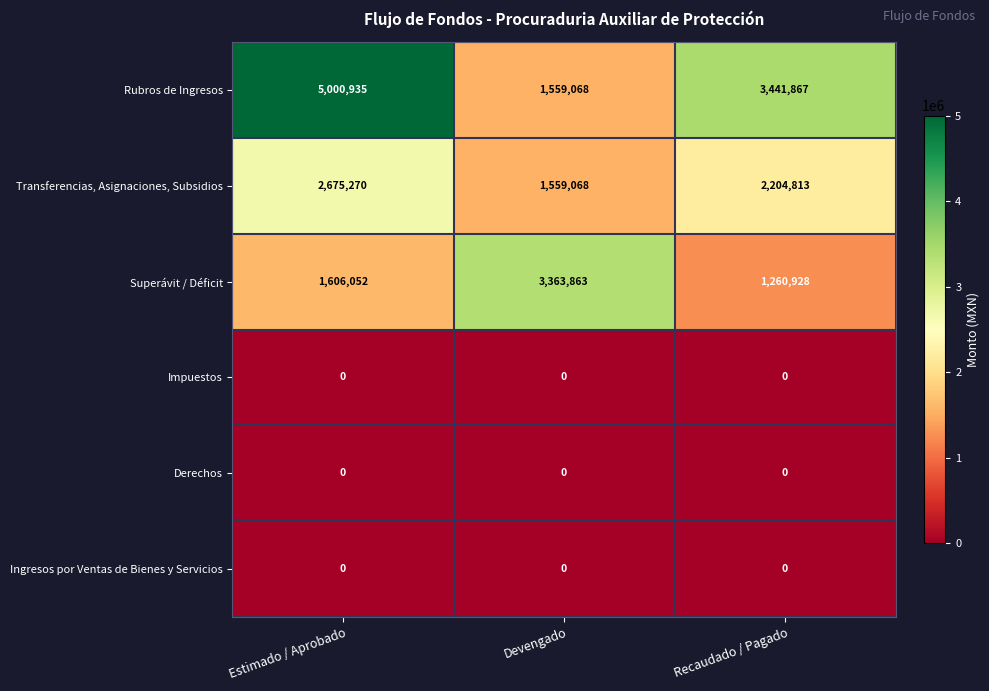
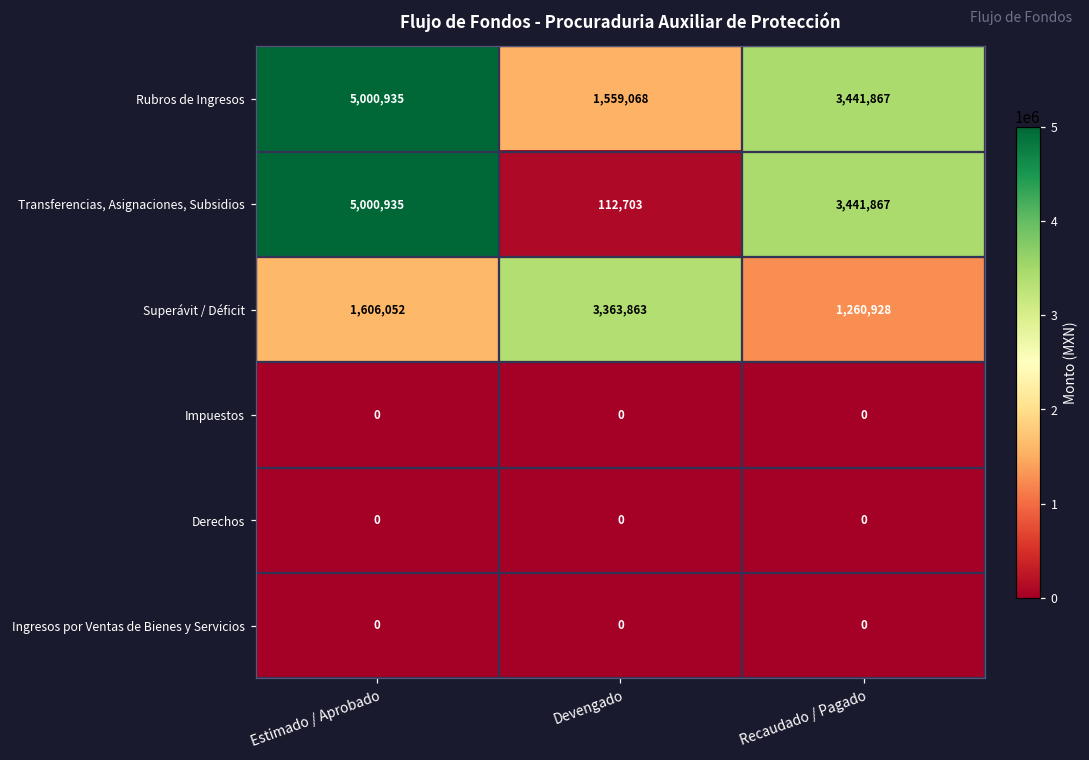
  {
    "Rubros de Ingresos": {
      "Estimado / Aprobado": "5,000,935",
      "Devengado": "1,559,068",
      "Recaudado / Pagado": "3,441,867"
    },
    "Transferencias, Asignaciones, Subsidios": {
-     "Estimado / Aprobado": "2,675,270",
-     "Devengado": "1,559,068",
-     "Recaudado / Pagado": "2,204,813"
+     "Estimado / Aprobado": "5,000,935",
+     "Devengado": "112,703",
+     "Recaudado / Pagado": "3,441,867"
    },
    "Superávit / Déficit": {
      "Estimado / Aprobado": "1,606,052",
      "Devengado": "3,363,863",
      "Recaudado / Pagado": "1,260,928"
    },
    "Impuestos": {
      "Estimado / Aprobado": "0",
      "Devengado": "0",
      "Recaudado / Pagado": "0"
    },
    "Derechos": {
      "Estimado / Aprobado": "0",
      "Devengado": "0",
      "Recaudado / Pagado": "0"
    },
    "Ingresos por Ventas de Bienes y Servicios": {
      "Estimado / Aprobado": "0",
      "Devengado": "0",
      "Recaudado / Pagado": "0"
    }
  }
